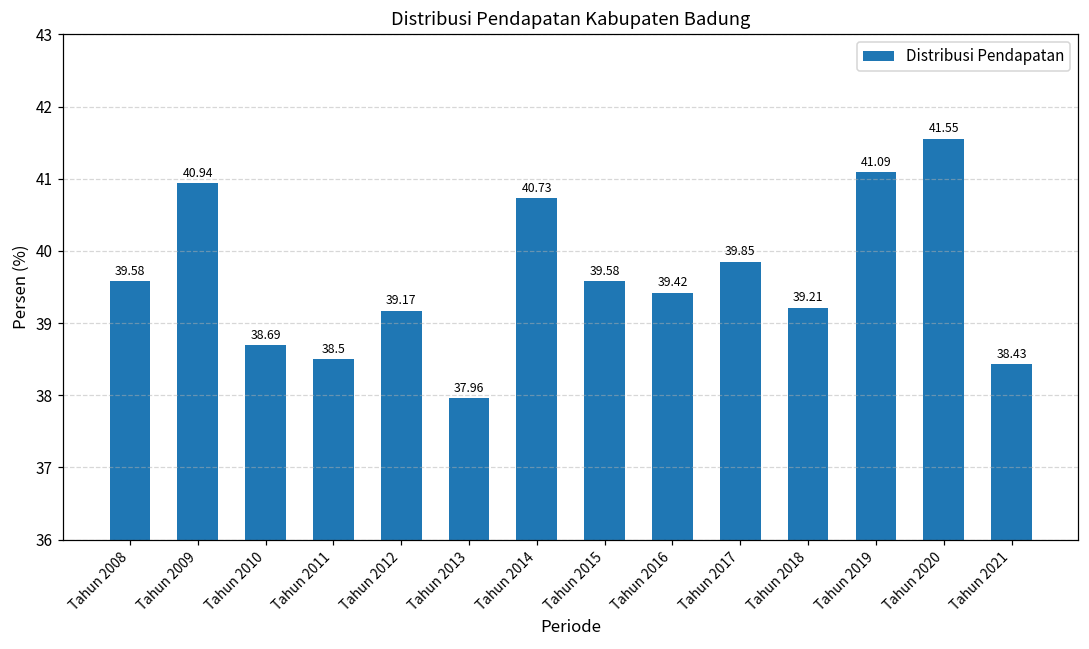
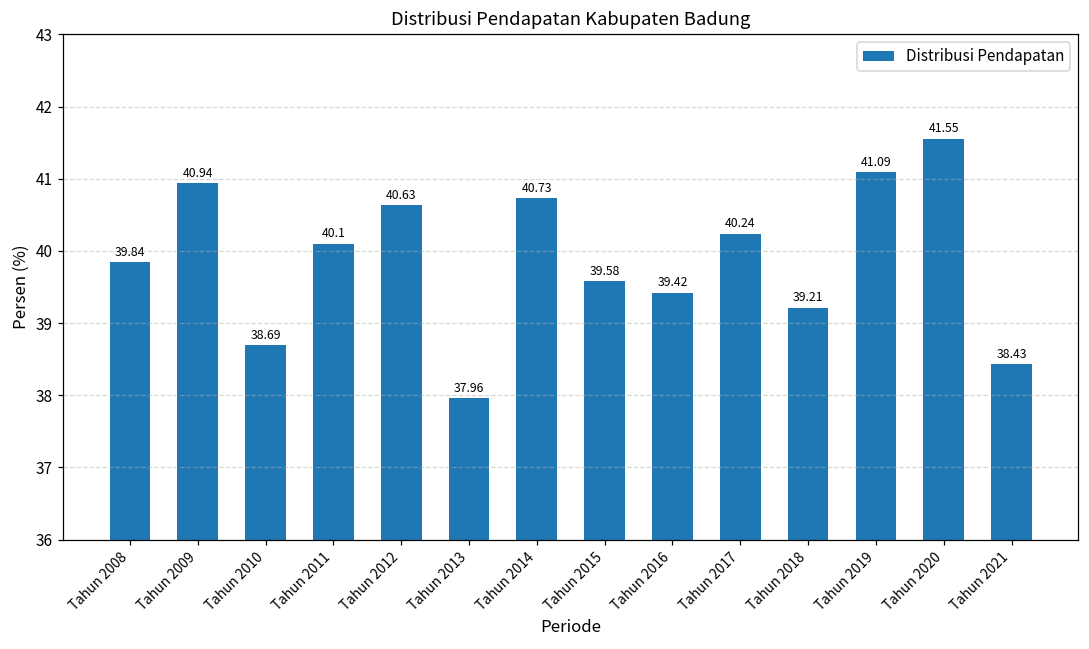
  {
-   "Tahun 2008": 39.58,
+   "Tahun 2008": 39.84,
    "Tahun 2009": 40.94,
    "Tahun 2010": 38.69,
-   "Tahun 2011": 38.5,
-   "Tahun 2012": 39.17,
+   "Tahun 2011": 40.1,
+   "Tahun 2012": 40.63,
    "Tahun 2013": 37.96,
    "Tahun 2014": 40.73,
    "Tahun 2015": 39.58,
    "Tahun 2016": 39.42,
-   "Tahun 2017": 39.85,
+   "Tahun 2017": 40.24,
    "Tahun 2018": 39.21,
    "Tahun 2019": 41.09,
    "Tahun 2020": 41.55,
    "Tahun 2021": 38.43
  }
